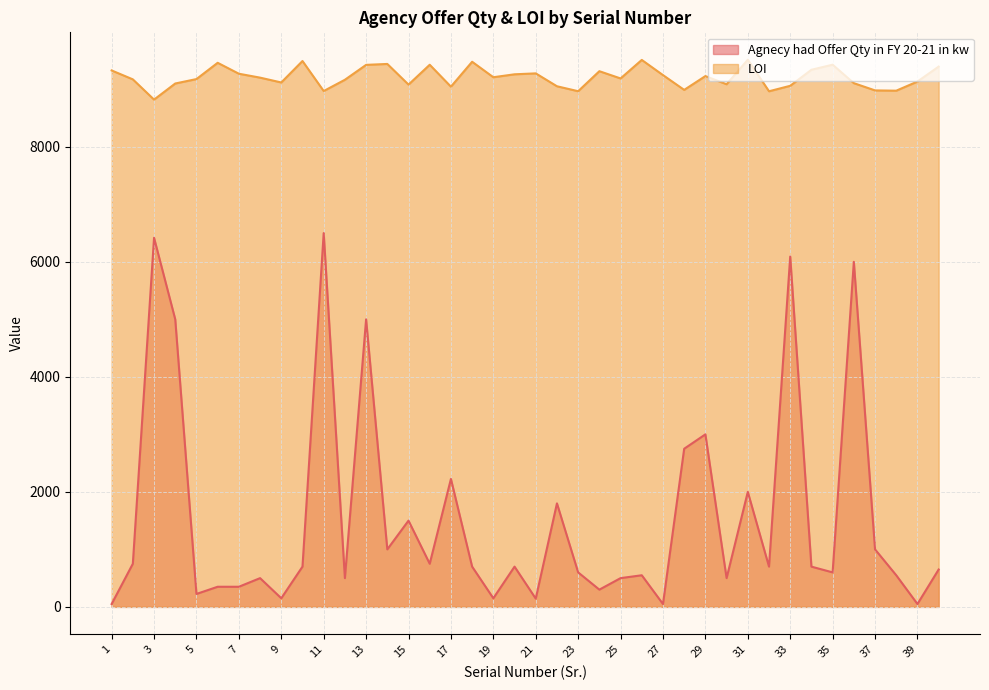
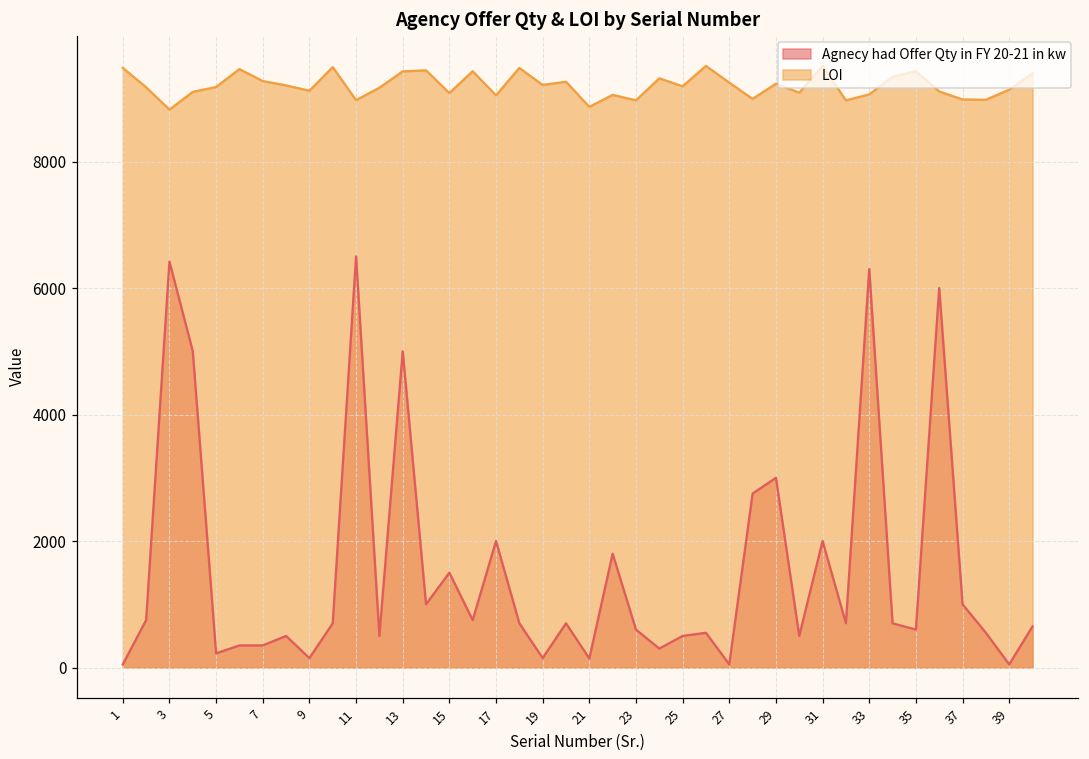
  {
    "Agnecy had Offer Qty in FY 20-21 in kw": {
      "1": 100,
      "3": 6400,
      "5": 200,
      "7": 400,
      "9": 200,
      "11": 6500,
      "13": 5000,
      "15": 1500,
-     "17": 2200,
+     "17": 2000,
      "19": 200,
      "21": 100,
      "23": 600,
      "25": 500,
      "27": 100,
      "29": 3000,
      "31": 2000,
-     "33": 6100,
+     "33": 6300,
      "35": 600,
      "37": 1000,
      "39": 100
    },
    "LOI": {
-     "1": 9300,
+     "1": 9500,
      "3": 8800,
      "5": 9200,
      "7": 9300,
      "9": 9100,
      "11": 9000,
      "13": 9400,
      "15": 9100,
      "17": 9000,
      "19": 9200,
-     "21": 9300,
+     "21": 8900,
      "23": 9000,
      "25": 9200,
      "27": 9200,
      "29": 9200,
      "33": 9100,
      "37": 9000,
      "39": 9100
    }
  }
